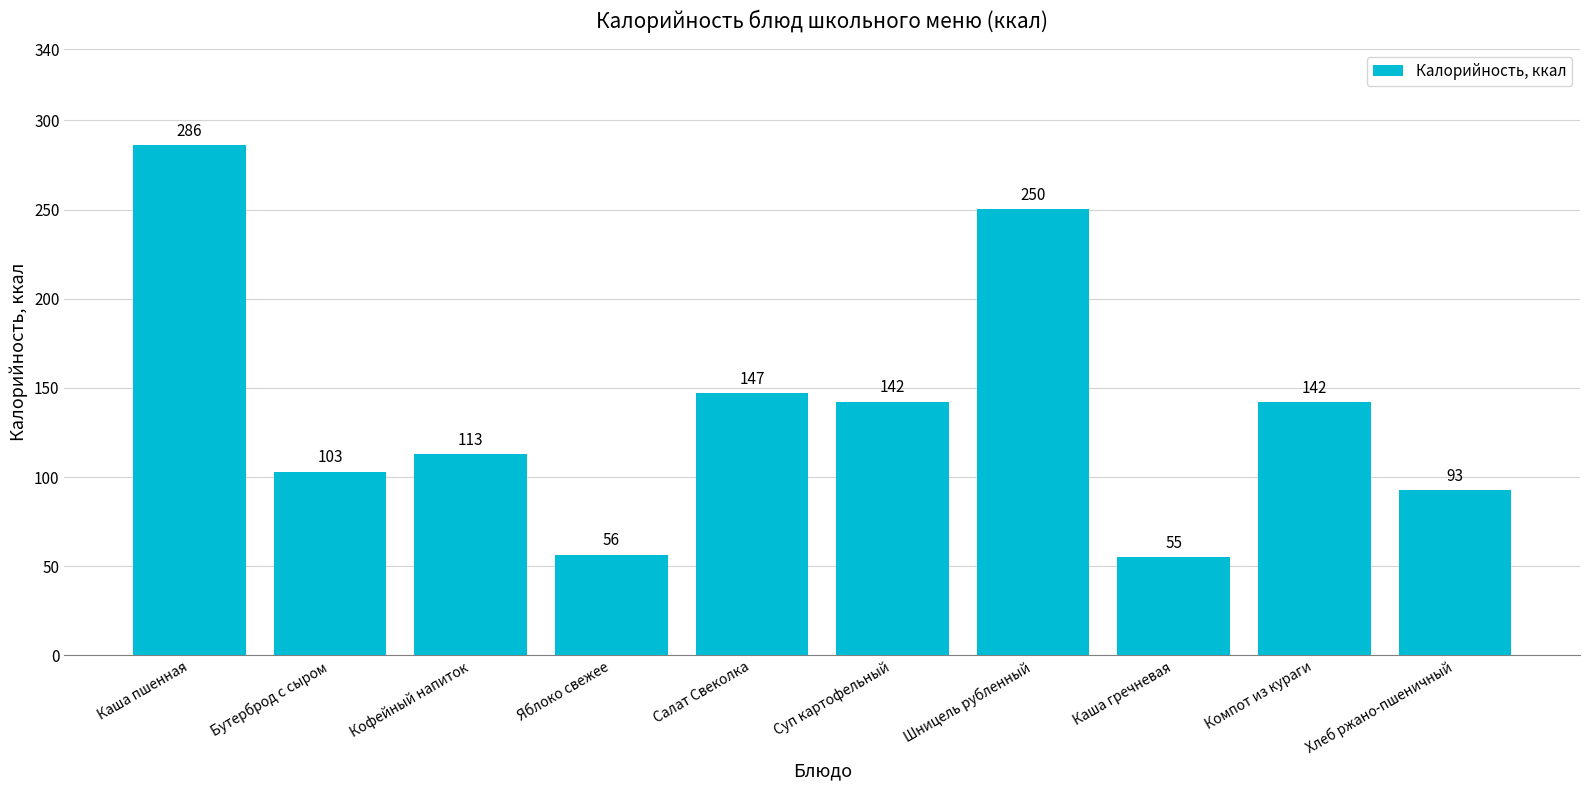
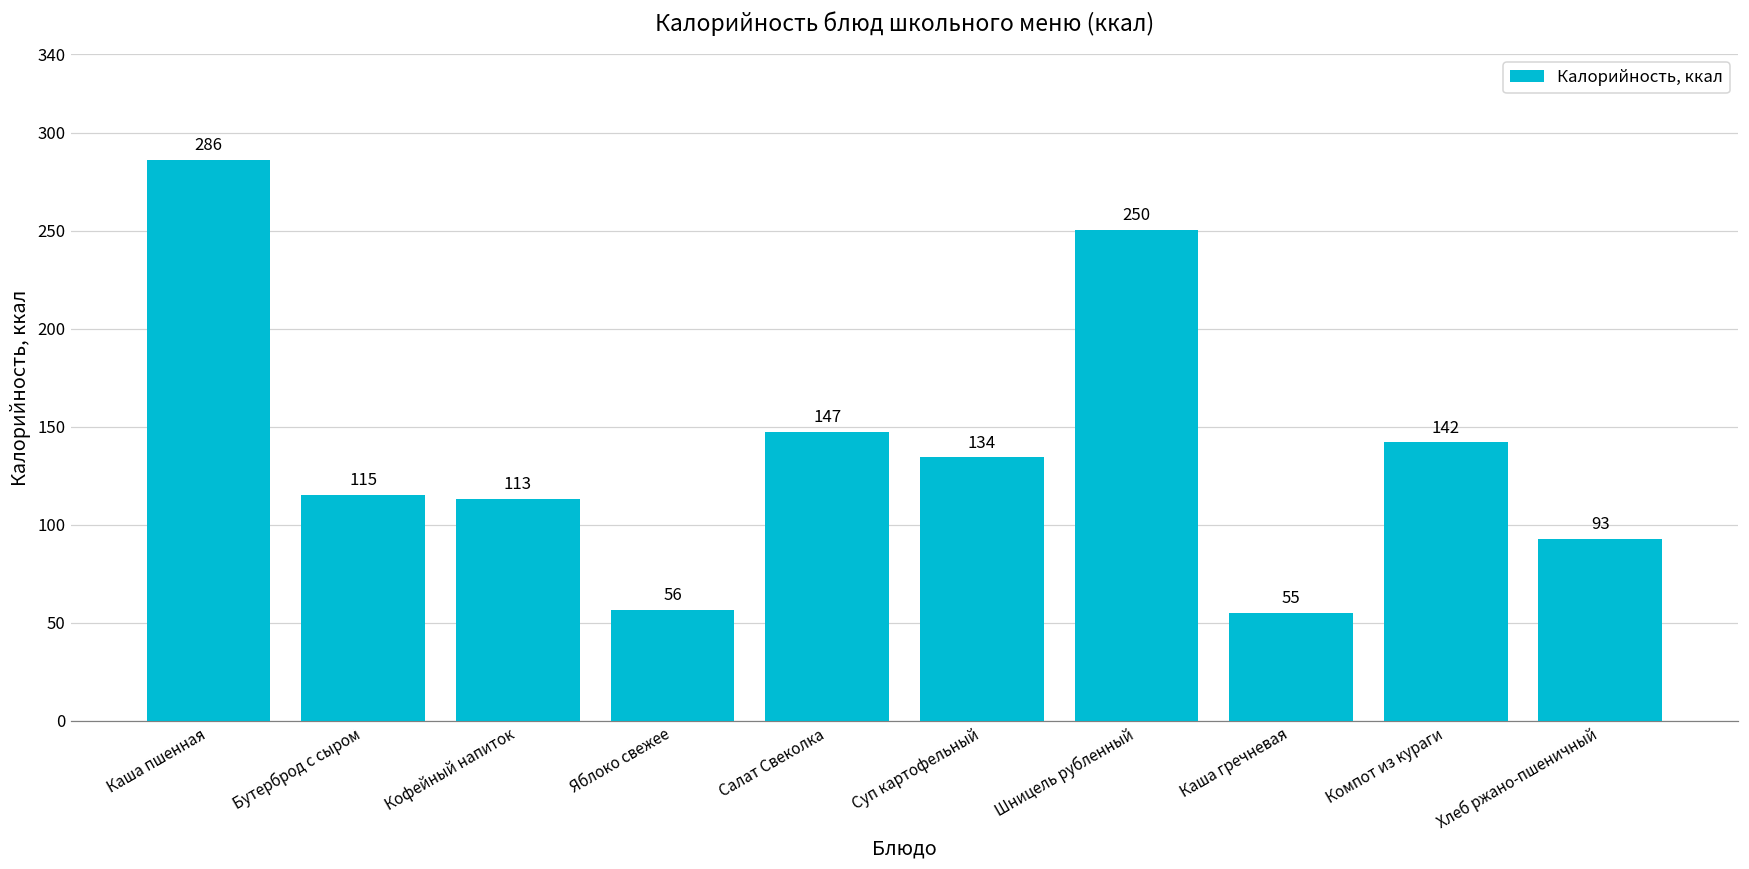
  {
    "Каша пшенная": 286,
-   "Бутерброд с сыром": 103,
+   "Бутерброд с сыром": 115,
    "Кофейный напиток": 113,
    "Яблоко свежее": 56,
    "Салат Свеколка": 147,
-   "Суп картофельный": 142,
+   "Суп картофельный": 134,
    "Шницель рубленный": 250,
    "Каша гречневая": 55,
    "Компот из кураги": 142,
    "Хлеб ржано-пшеничный": 93
  }
